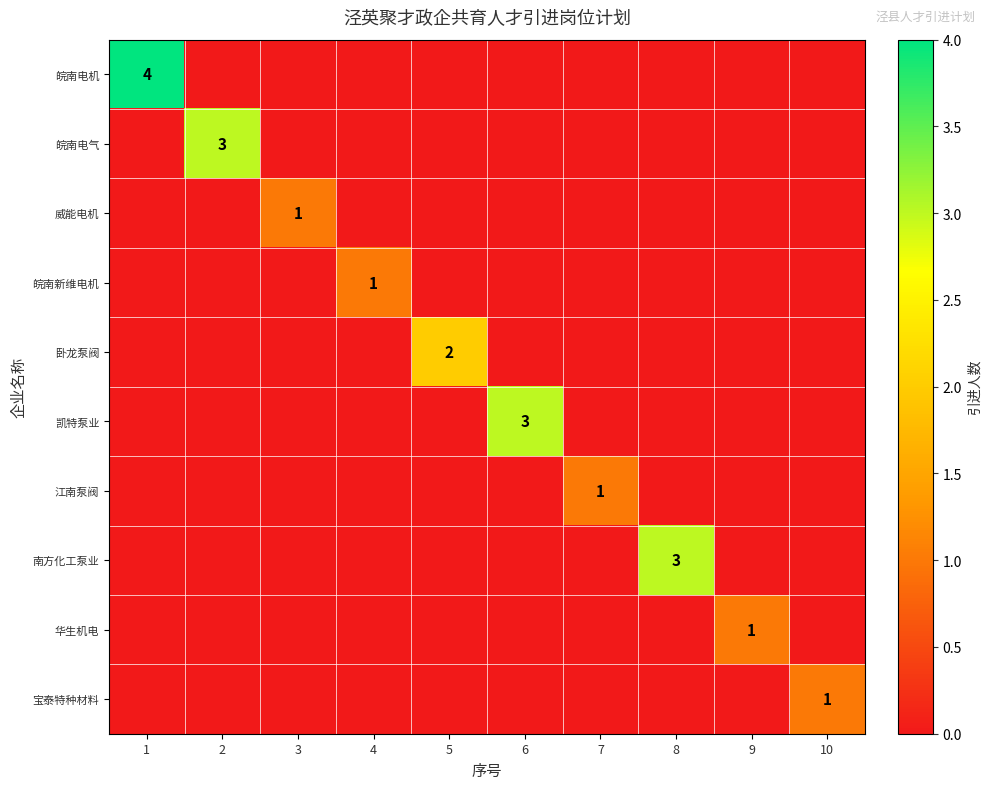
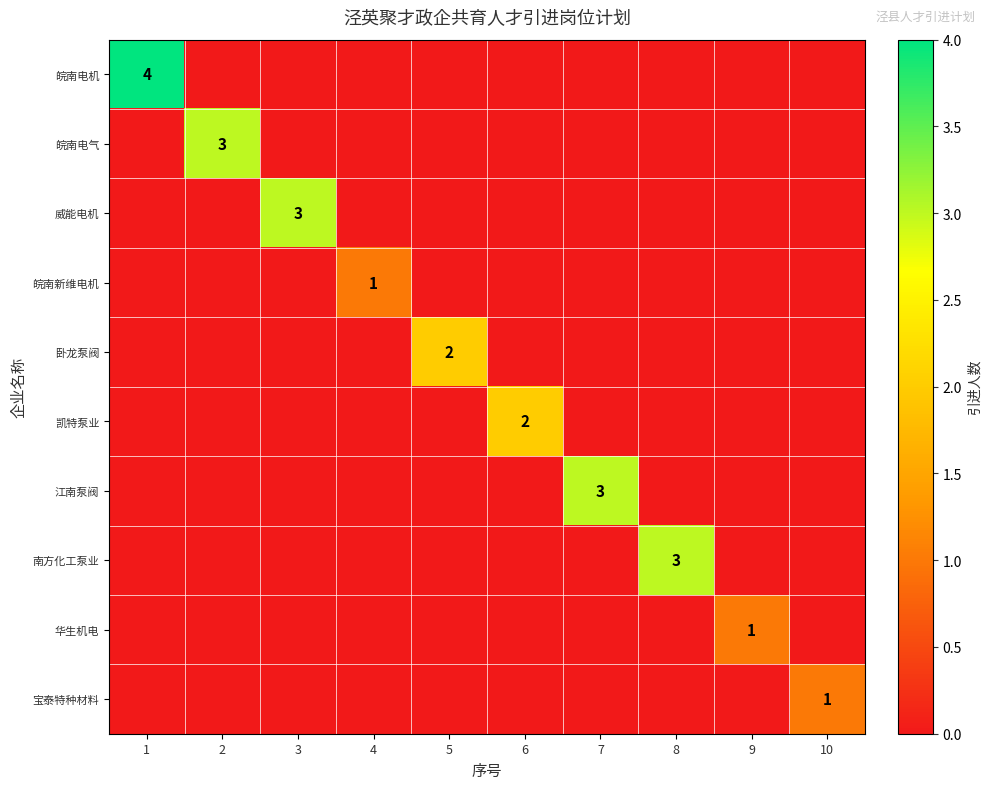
  {
    "皖南电机": {
      "1": 4
    },
    "皖南电气": {
      "2": 3
    },
    "威能电机": {
-     "3": 1
+     "3": 3
    },
    "皖南新维电机": {
      "4": 1
    },
    "卧龙泵阀": {
      "5": 2
    },
    "凯特泵业": {
-     "6": 3
+     "6": 2
    },
    "江南泵阀": {
-     "7": 1
+     "7": 3
    },
    "南方化工泵业": {
      "8": 3
    },
    "华生机电": {
      "9": 1
    },
    "宝泰特种材料": {
      "10": 1
    }
  }
